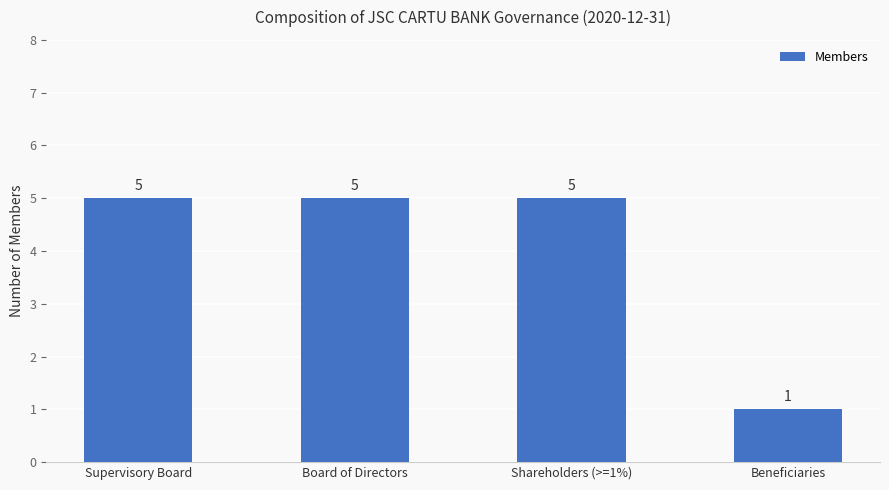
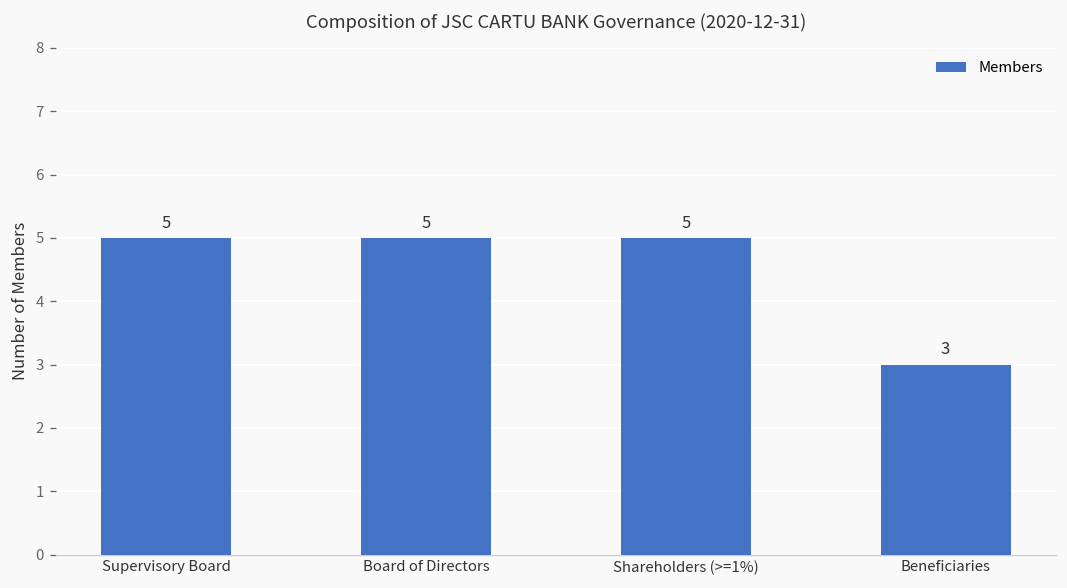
  {
    "Supervisory Board": 5,
    "Board of Directors": 5,
    "Shareholders (>=1%)": 5,
-   "Beneficiaries": 1
+   "Beneficiaries": 3
  }
